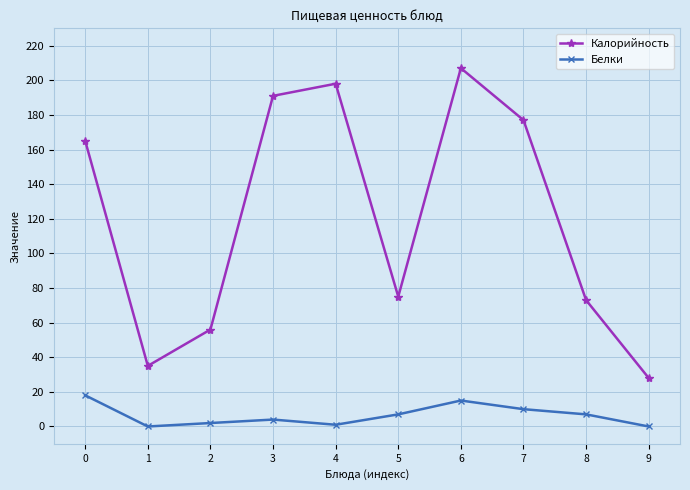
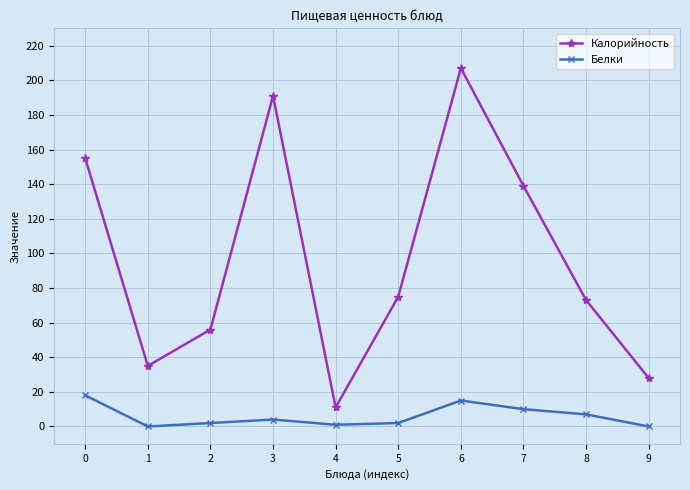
  {
    "Калорийность": {
-     "0": 165,
+     "0": 155,
      "1": 35,
      "2": 56,
      "3": 191,
-     "4": 198,
+     "4": 11,
      "5": 75,
      "6": 207,
-     "7": 177,
+     "7": 139,
      "8": 73,
      "9": 28
    },
    "Белки": {
      "0": 18,
      "1": 0,
      "2": 2,
      "3": 4,
      "4": 1,
-     "5": 7,
+     "5": 2,
      "6": 15,
      "7": 10,
      "8": 7,
      "9": 0
    }
  }
